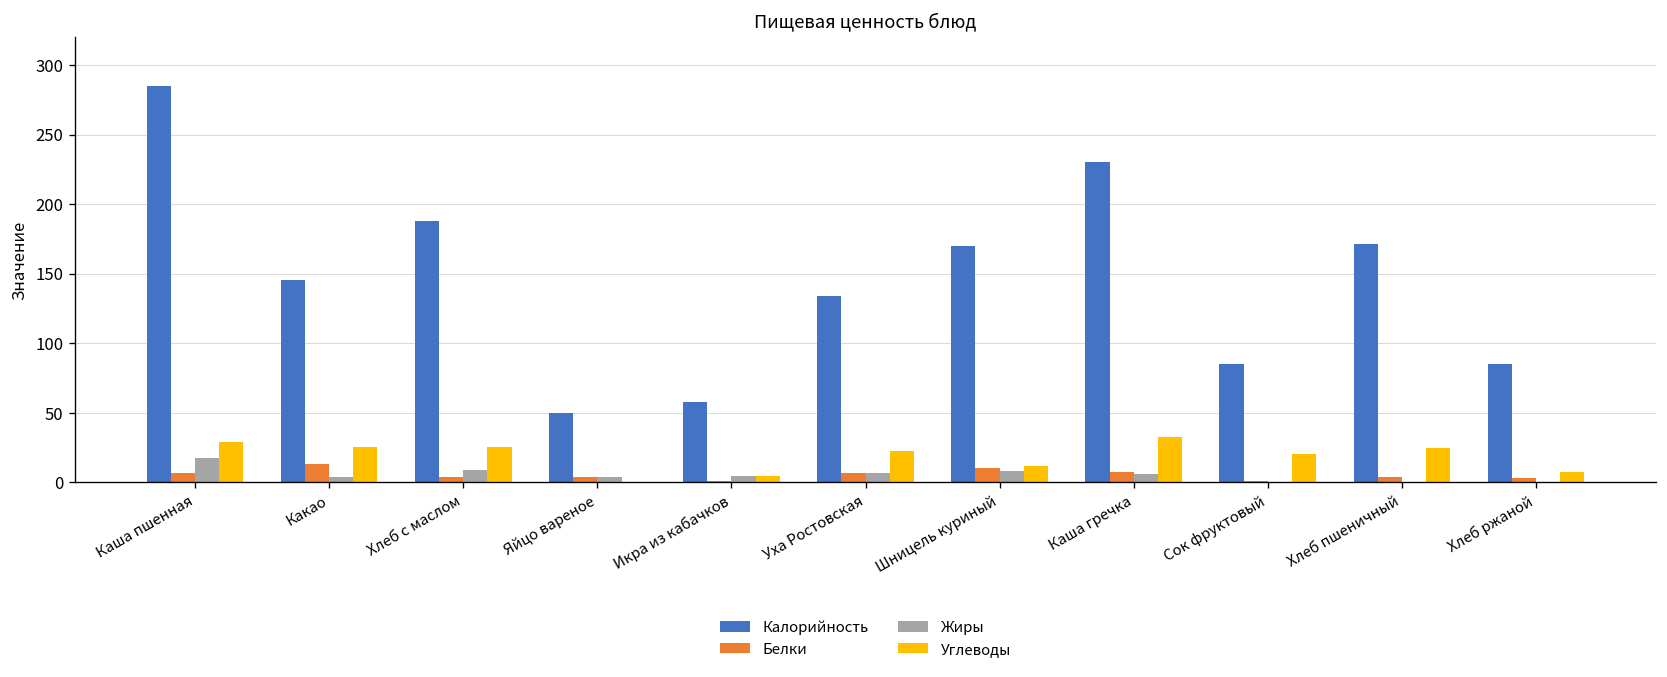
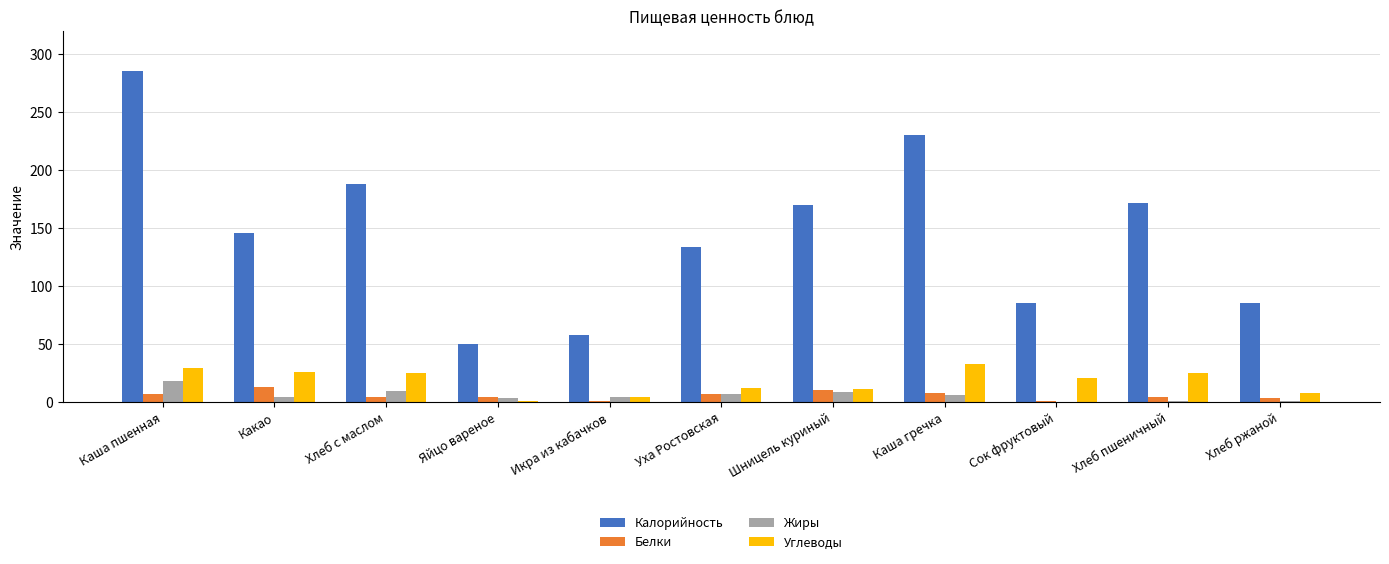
  {
    "Калорийность": {
      "Каша пшенная": 285,
      "Какао": 145,
      "Хлеб с маслом": 188,
      "Яйцо вареное": 50,
      "Икра из кабачков": 58,
      "Уха Ростовская": 134,
      "Шницель куриный": 170,
      "Каша гречка": 230,
      "Сок фруктовый": 85,
      "Хлеб пшеничный": 171,
      "Хлеб ржаной": 85
    },
    "Белки": {
      "Каша пшенная": 6,
      "Какао": 13,
      "Хлеб с маслом": 4,
      "Яйцо вареное": 4,
      "Уха Ростовская": 7,
      "Шницель куриный": 10,
      "Каша гречка": 7,
      "Хлеб пшеничный": 4,
      "Хлеб ржаной": 3
    },
    "Жиры": {
      "Каша пшенная": 18,
      "Какао": 4,
      "Хлеб с маслом": 9,
      "Яйцо вареное": 4,
      "Икра из кабачков": 4,
      "Уха Ростовская": 7,
      "Шницель куриный": 8,
      "Каша гречка": 6,
      "Сок фруктовый": 0
    },
    "Углеводы": {
      "Каша пшенная": 29,
      "Какао": 25,
      "Хлеб с маслом": 25,
      "Икра из кабачков": 4,
-     "Уха Ростовская": 22,
+     "Уха Ростовская": 11,
      "Шницель куриный": 11,
      "Каша гречка": 33,
      "Сок фруктовый": 20,
      "Хлеб пшеничный": 25,
      "Хлеб ржаной": 8
    }
  }
